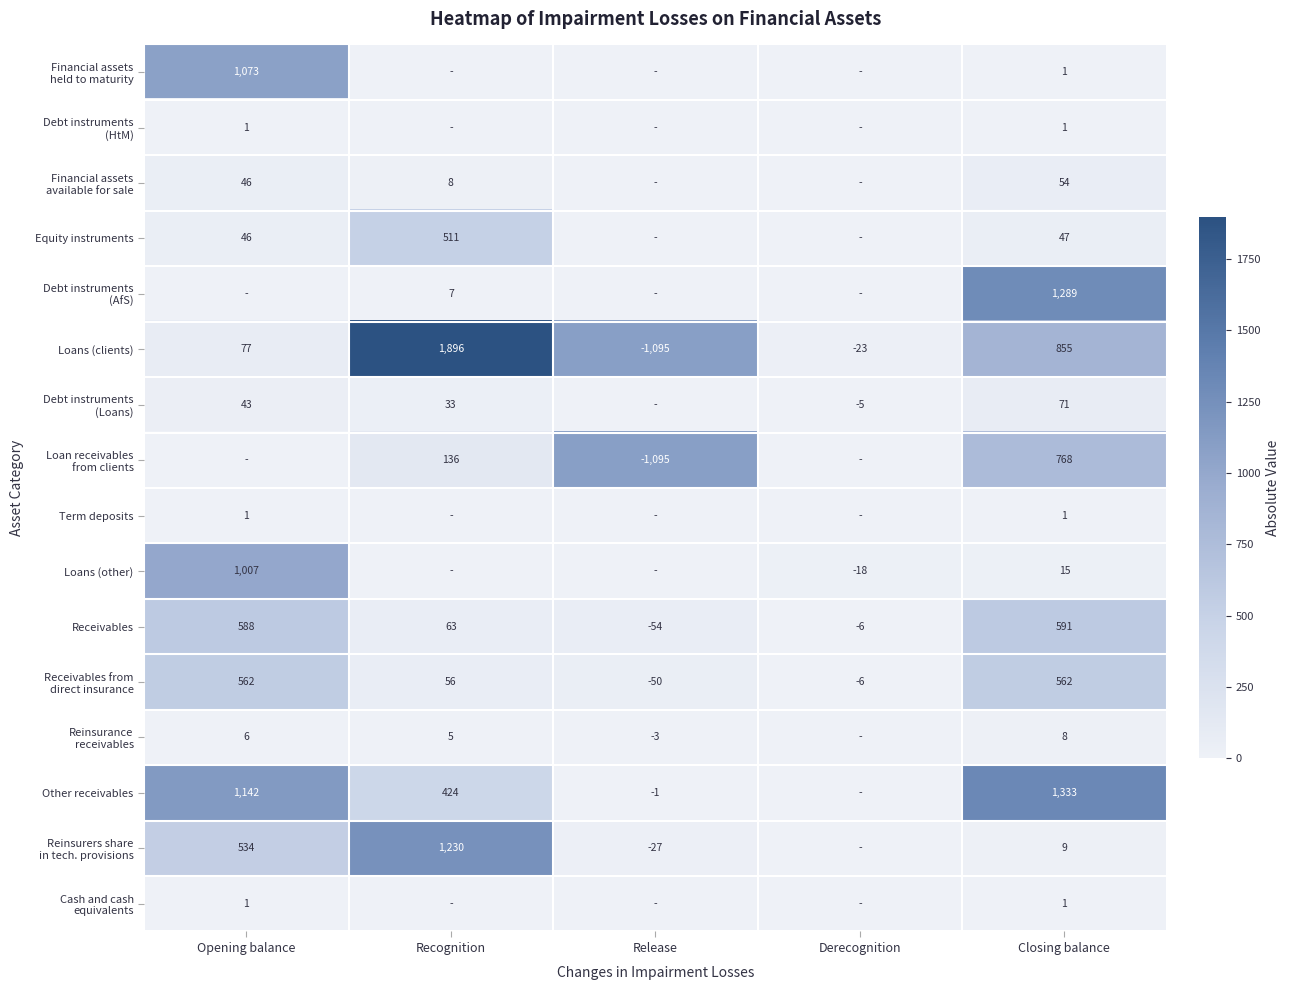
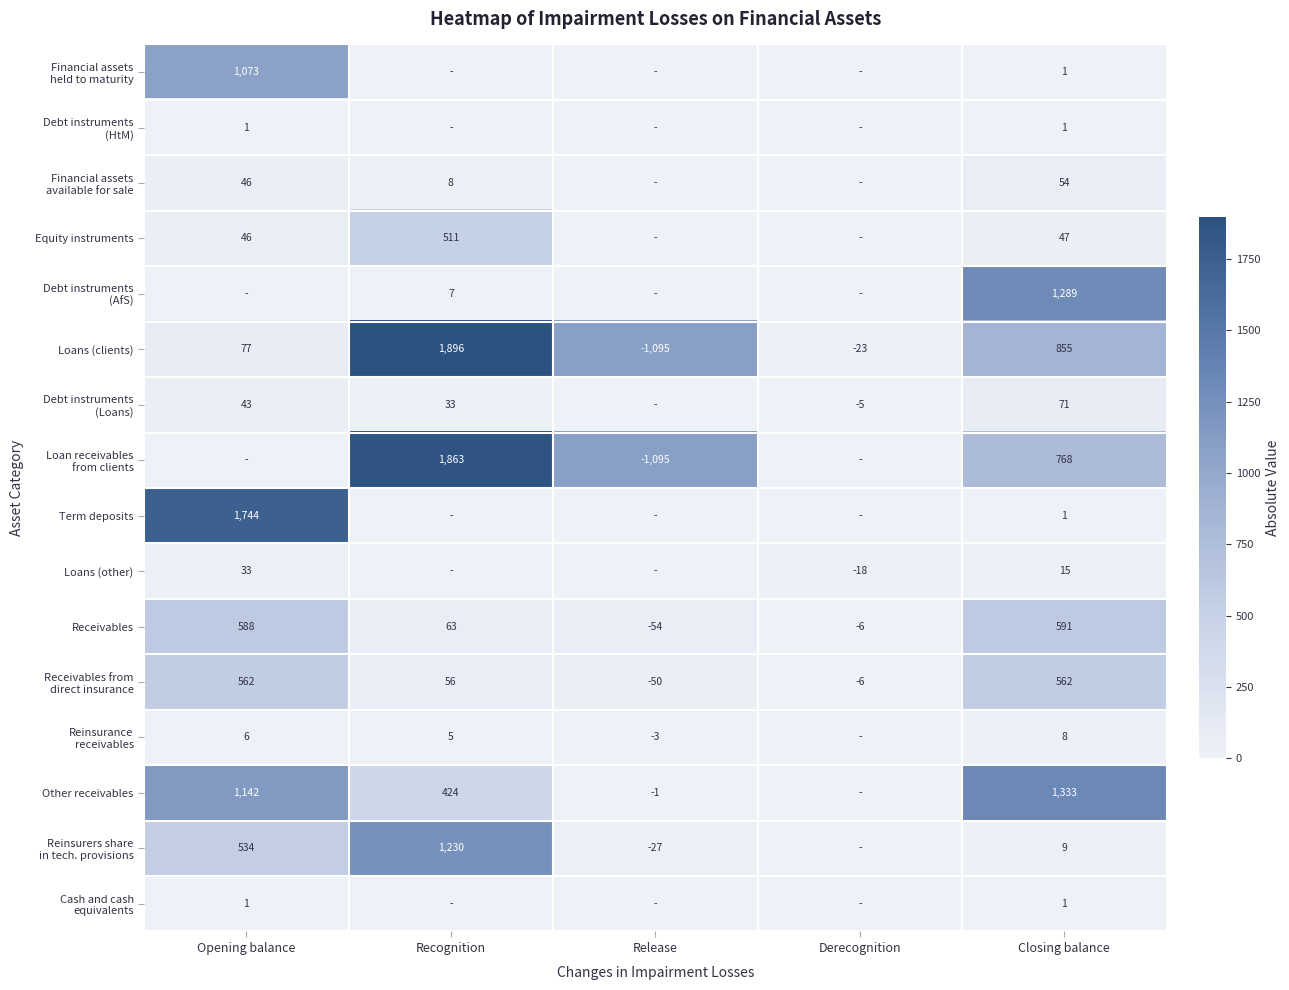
  {
    "Financial assets held to maturity": {
      "Opening balance": "1,073",
      "Closing balance": "1"
    },
    "Debt instruments (HtM)": {
      "Opening balance": "1",
      "Closing balance": "1"
    },
    "Financial assets available for sale": {
      "Opening balance": "46",
      "Recognition": "8",
      "Closing balance": "54"
    },
    "Equity instruments": {
      "Opening balance": "46",
      "Recognition": "511",
      "Closing balance": "47"
    },
    "Debt instruments (AfS)": {
      "Recognition": "7",
      "Closing balance": "1,289"
    },
    "Loans (clients)": {
      "Opening balance": "77",
      "Recognition": "1,896",
      "Release": "-1,095",
      "Derecognition": "-23",
      "Closing balance": "855"
    },
    "Debt instruments (Loans)": {
      "Opening balance": "43",
      "Recognition": "33",
      "Derecognition": "-5",
      "Closing balance": "71"
    },
    "Loan receivables from clients": {
-     "Recognition": "136",
+     "Recognition": "1,863",
      "Release": "-1,095",
      "Closing balance": "768"
    },
    "Term deposits": {
-     "Opening balance": "1",
+     "Opening balance": "1,744",
      "Closing balance": "1"
    },
    "Loans (other)": {
-     "Opening balance": "1,007",
+     "Opening balance": "33",
      "Derecognition": "-18",
      "Closing balance": "15"
    },
    "Receivables": {
      "Opening balance": "588",
      "Recognition": "63",
      "Release": "-54",
      "Derecognition": "-6",
      "Closing balance": "591"
    },
    "Receivables from direct insurance": {
      "Opening balance": "562",
      "Recognition": "56",
      "Release": "-50",
      "Derecognition": "-6",
      "Closing balance": "562"
    },
    "Reinsurance receivables": {
      "Opening balance": "6",
      "Recognition": "5",
      "Release": "-3",
      "Closing balance": "8"
    },
    "Other receivables": {
      "Opening balance": "1,142",
      "Recognition": "424",
      "Release": "-1",
      "Closing balance": "1,333"
    },
    "Reinsurers share in tech. provisions": {
      "Opening balance": "534",
      "Recognition": "1,230",
      "Release": "-27",
      "Closing balance": "9"
    },
    "Cash and cash equivalents": {
      "Opening balance": "1",
      "Closing balance": "1"
    }
  }
